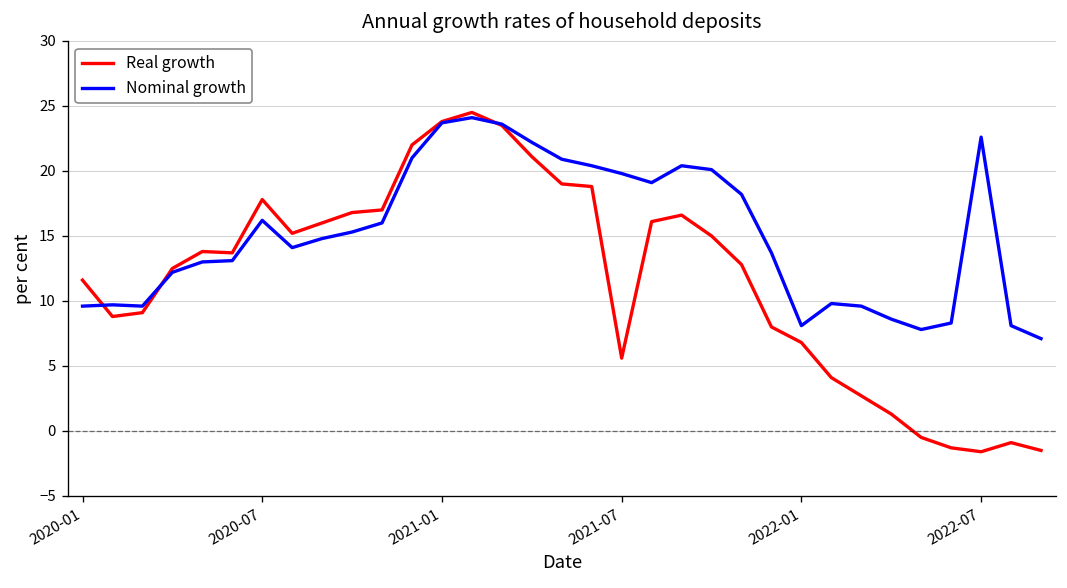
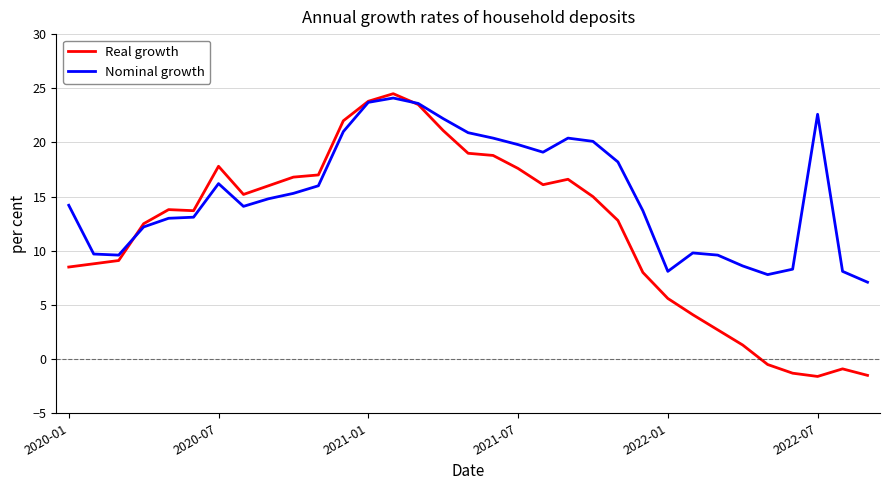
  {
    "Real growth": {
-     "2020-01": 11.6,
+     "2020-01": 8.5,
      "2020-07": 17.8,
-     "2021-07": 5.6,
-     "2022-01": 6.8,
+     "2021-07": 17.6,
+     "2022-01": 5.6,
      "2022-07": -1.6
    },
    "Nominal growth": {
-     "2020-01": 9.6,
+     "2020-01": 14.2,
      "2020-07": 16.2,
      "2021-07": 19.8,
      "2022-01": 8.1,
      "2022-07": 22.6
    }
  }
